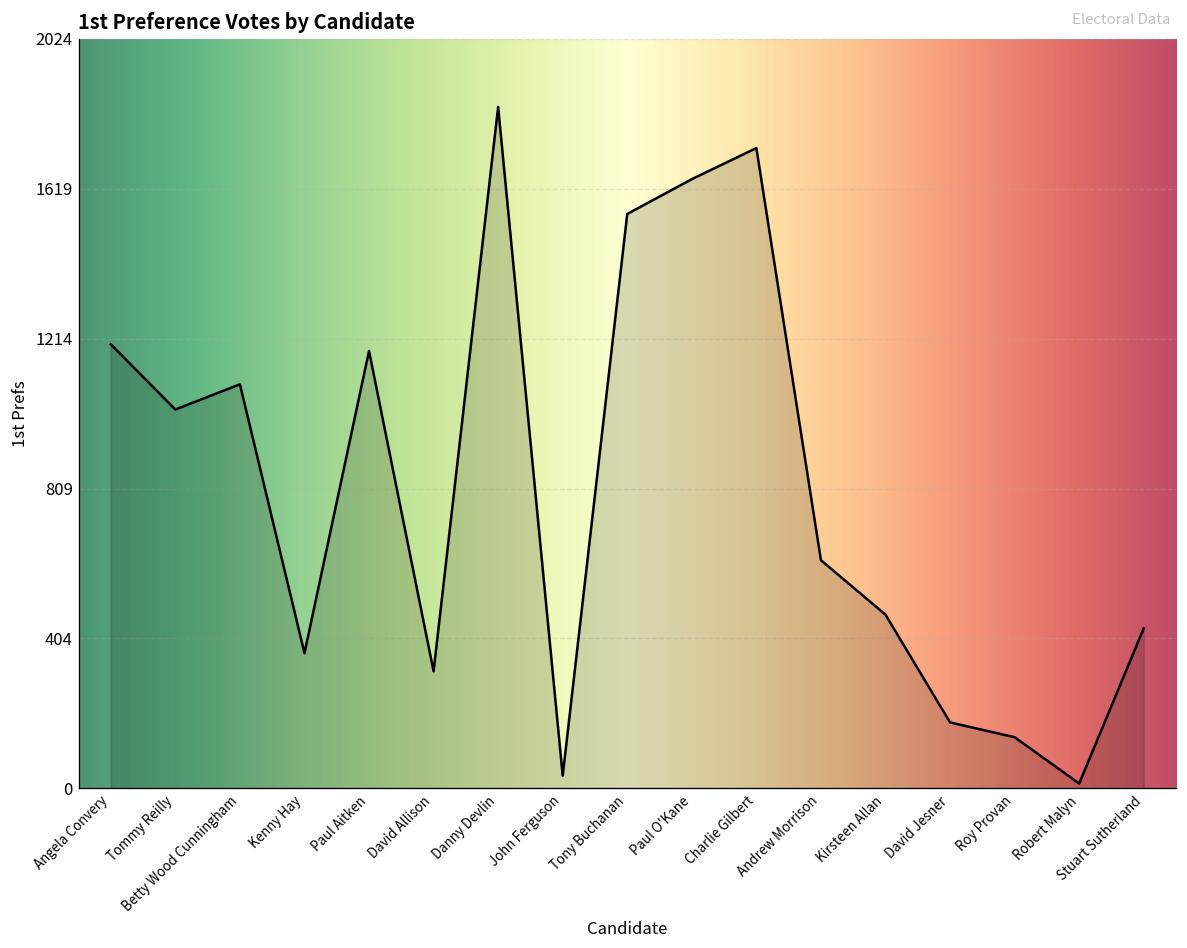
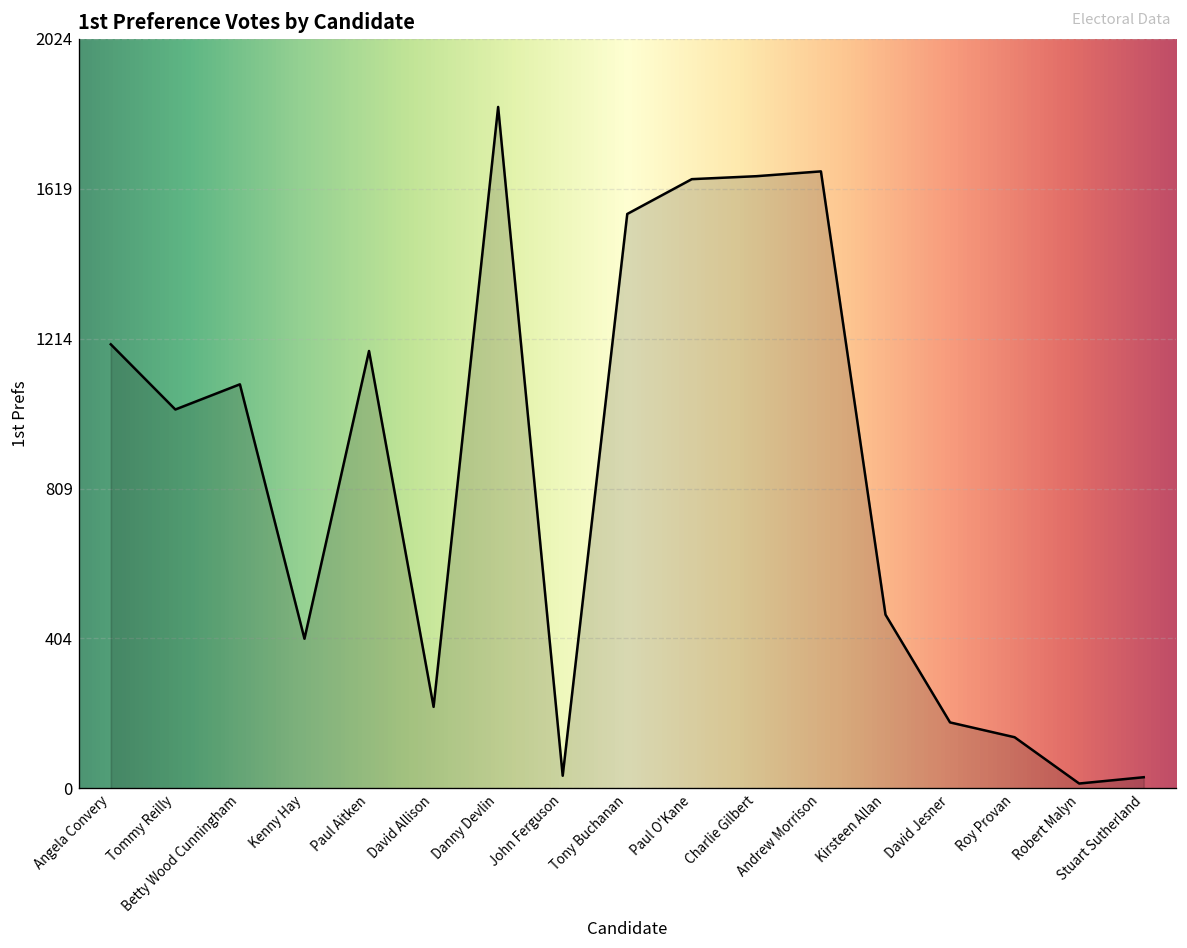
  {
    "Angela Convery": 1200,
    "Tommy Reilly": 1020,
    "Betty Wood Cunningham": 1090,
-   "Kenny Hay": 370,
+   "Kenny Hay": 400,
    "Paul Aitken": 1180,
-   "David Allison": 320,
+   "David Allison": 220,
    "Danny Devlin": 1840,
    "John Ferguson": 30,
    "Tony Buchanan": 1550,
    "Paul O'Kane": 1650,
-   "Charlie Gilbert": 1730,
-   "Andrew Morrison": 620,
+   "Charlie Gilbert": 1650,
+   "Andrew Morrison": 1670,
    "Kirsteen Allan": 470,
    "David Jesner": 180,
    "Roy Provan": 140,
    "Robert Malyn": 10,
-   "Stuart Sutherland": 430
+   "Stuart Sutherland": 30
  }
